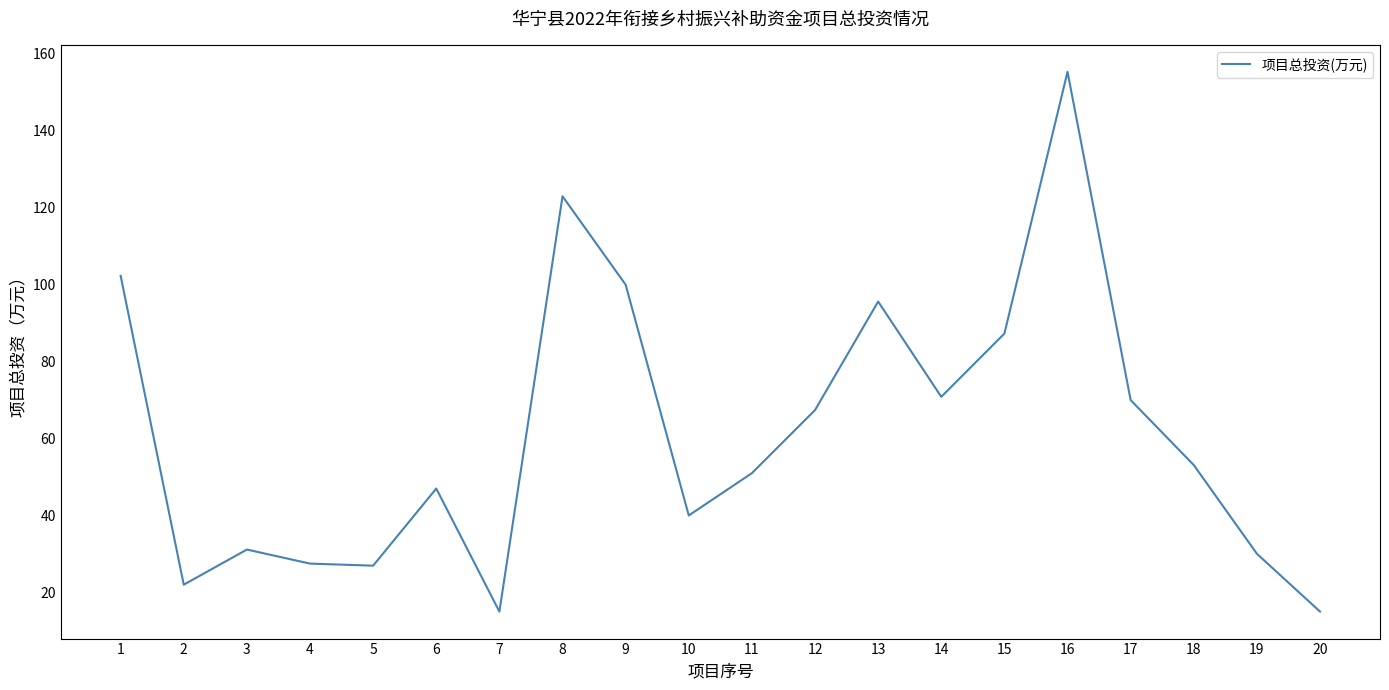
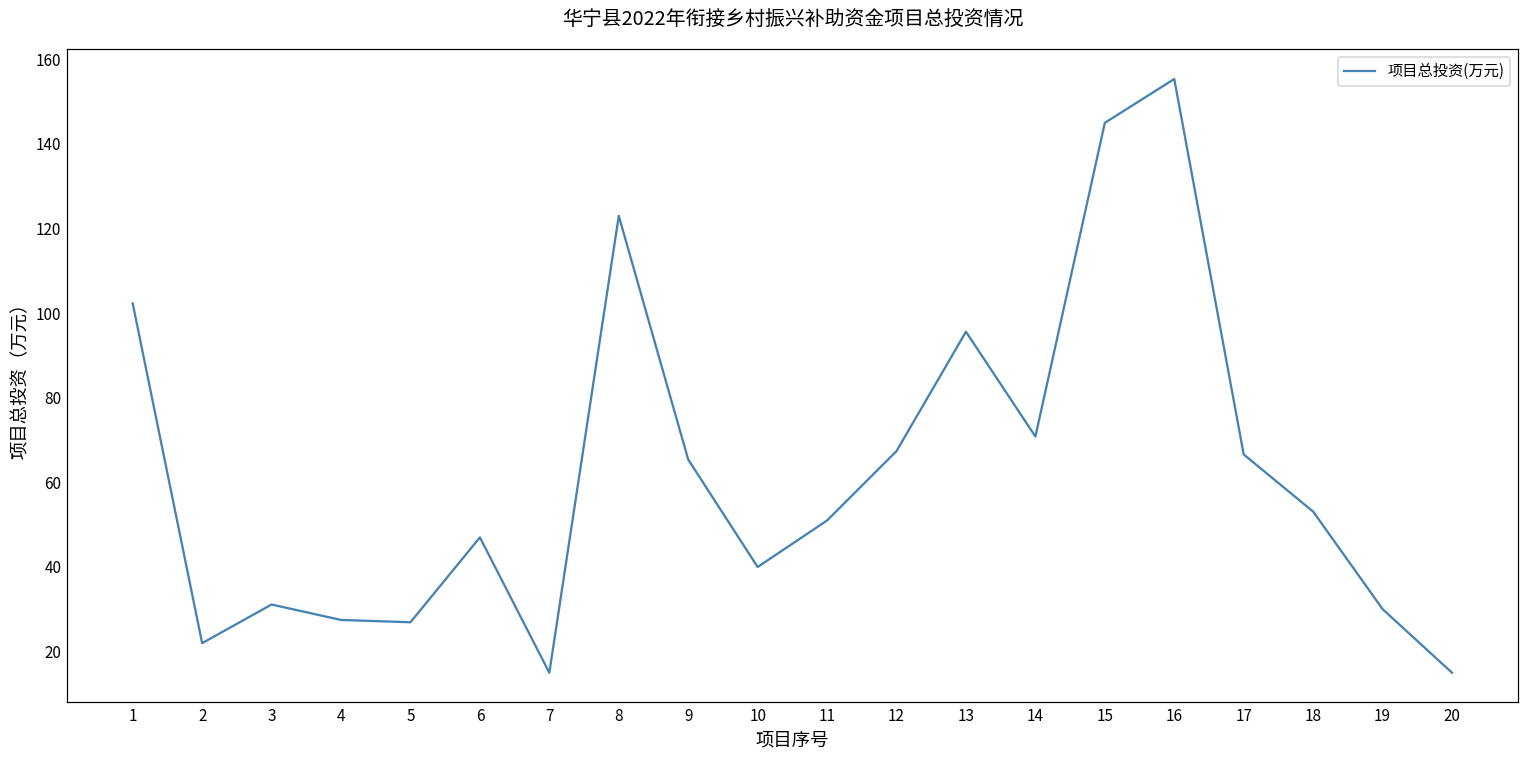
  {
    "1": 102,
    "2": 22,
    "3": 31,
    "4": 27,
    "5": 27,
    "6": 47,
    "7": 15,
    "8": 123,
-   "9": 100,
+   "9": 65,
    "10": 40,
    "11": 51,
    "12": 67,
    "13": 96,
    "14": 71,
-   "15": 87,
+   "15": 145,
    "16": 155,
-   "17": 70,
+   "17": 67,
    "18": 53,
    "19": 30,
    "20": 15
  }
